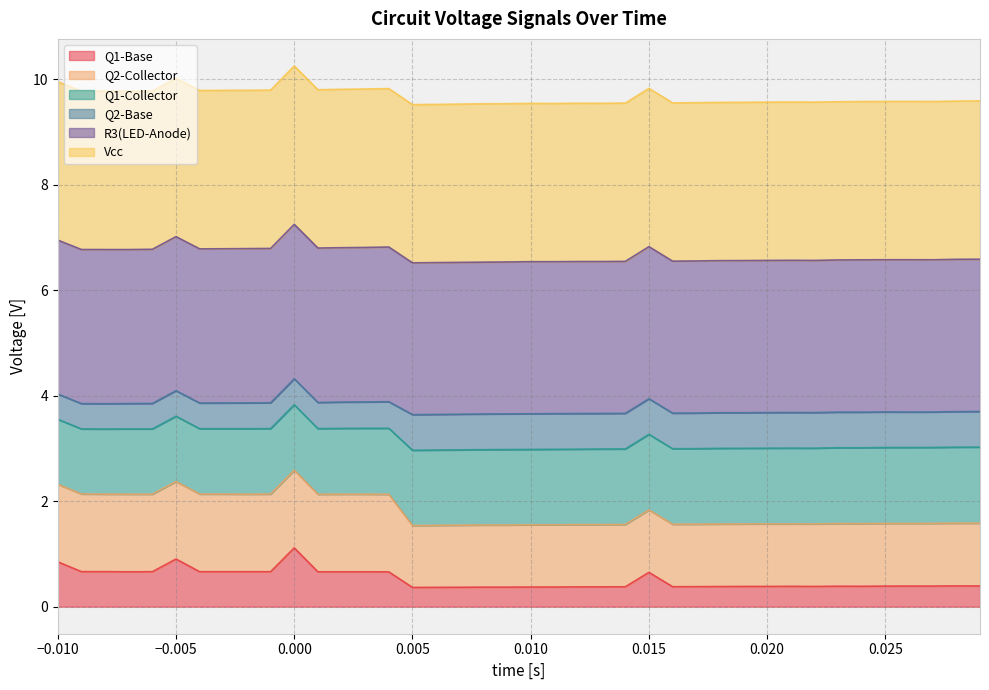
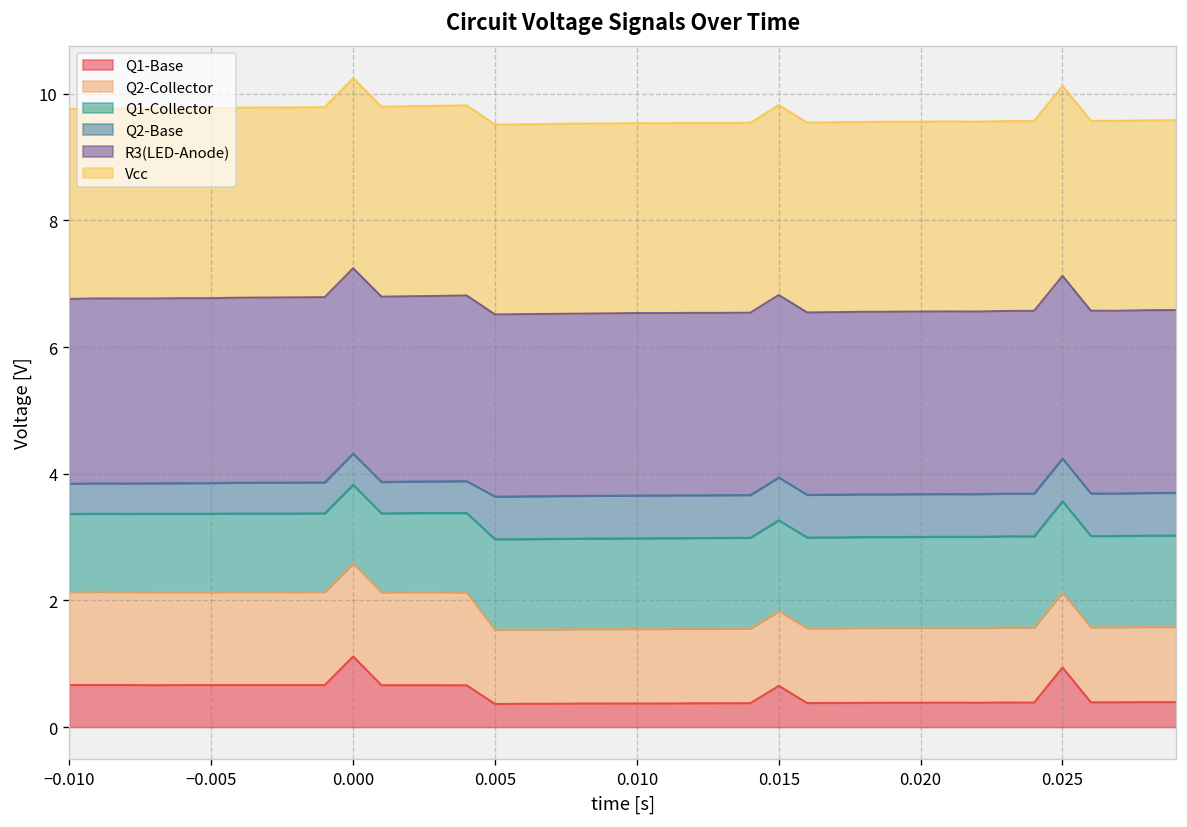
  {
    "Q1-Base": {
-     "−0.010": 0.9,
-     "−0.005": 0.9,
+     "−0.010": 0.7,
+     "−0.005": 0.7,
      "0.000": 1.1,
      "0.005": 0.4,
      "0.010": 0.4,
      "0.015": 0.7,
      "0.020": 0.4,
-     "0.025": 0.4
+     "0.025": 0.9
    }
  }
